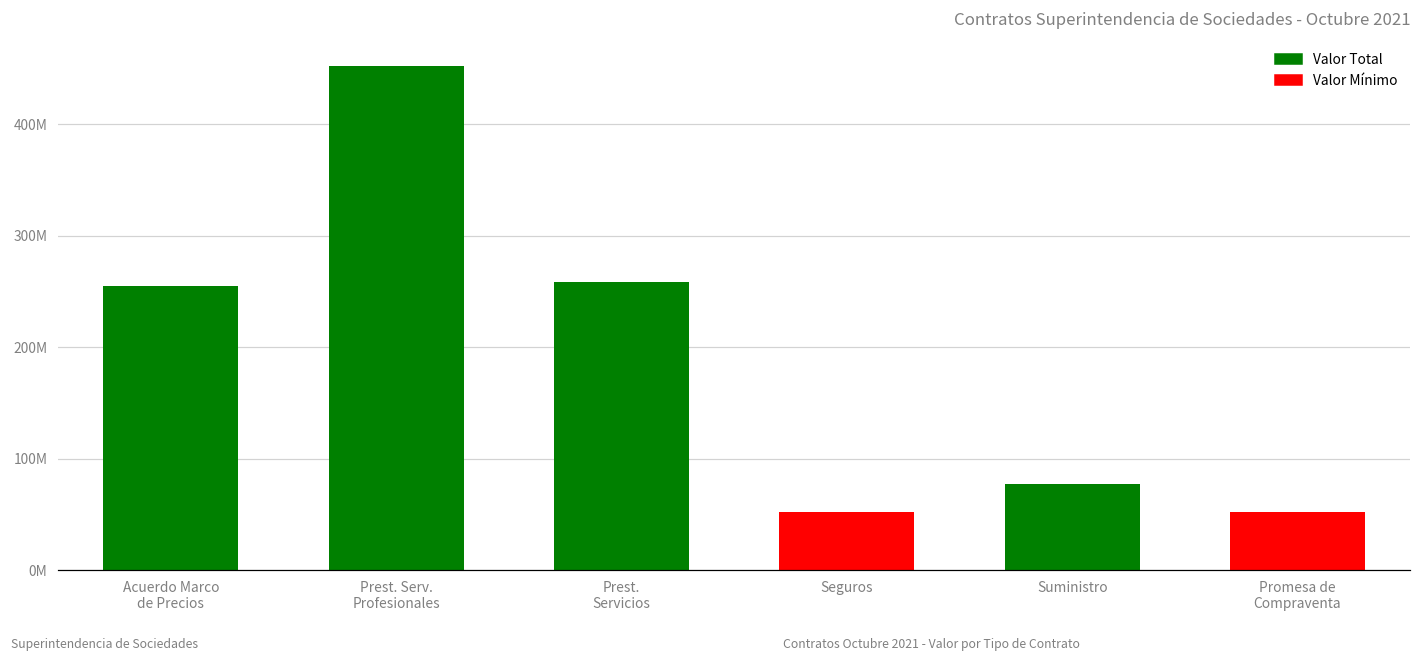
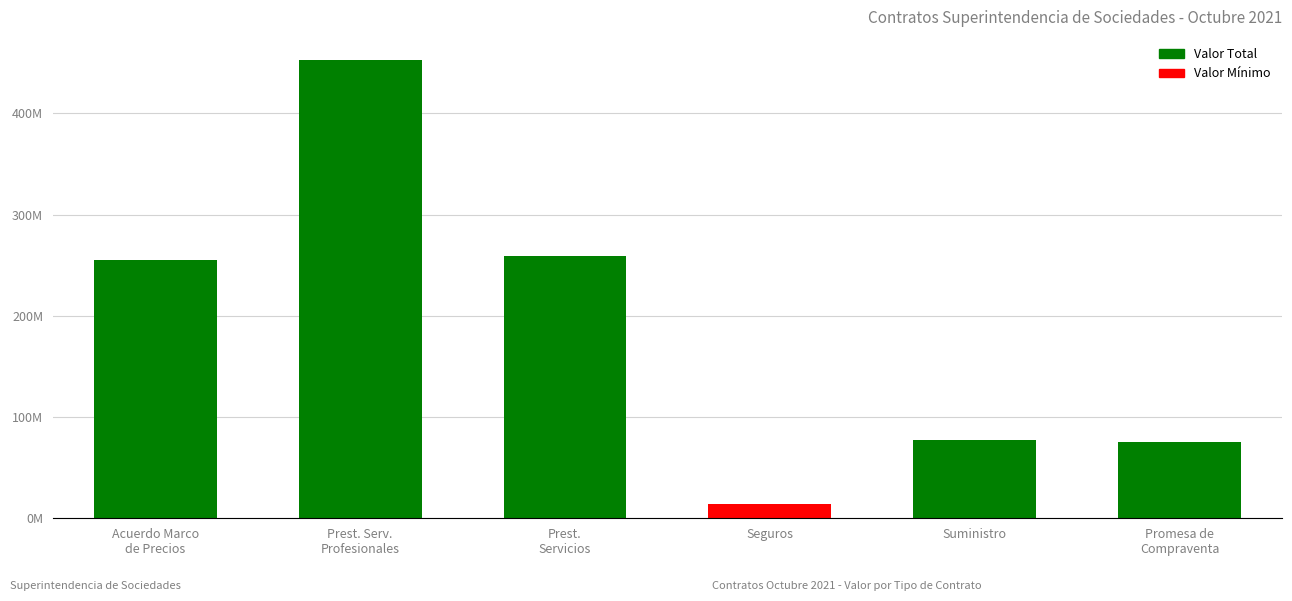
  {
    "Acuerdo Marco de Precios": 255000000,
    "Prest. Serv. Profesionales": 453000000,
    "Prest. Servicios": 259000000,
-   "Seguros": 52000000,
+   "Seguros": 14000000,
    "Suministro": 77000000,
-   "Promesa de Compraventa": 52000000
+   "Promesa de Compraventa": 75000000
  }
